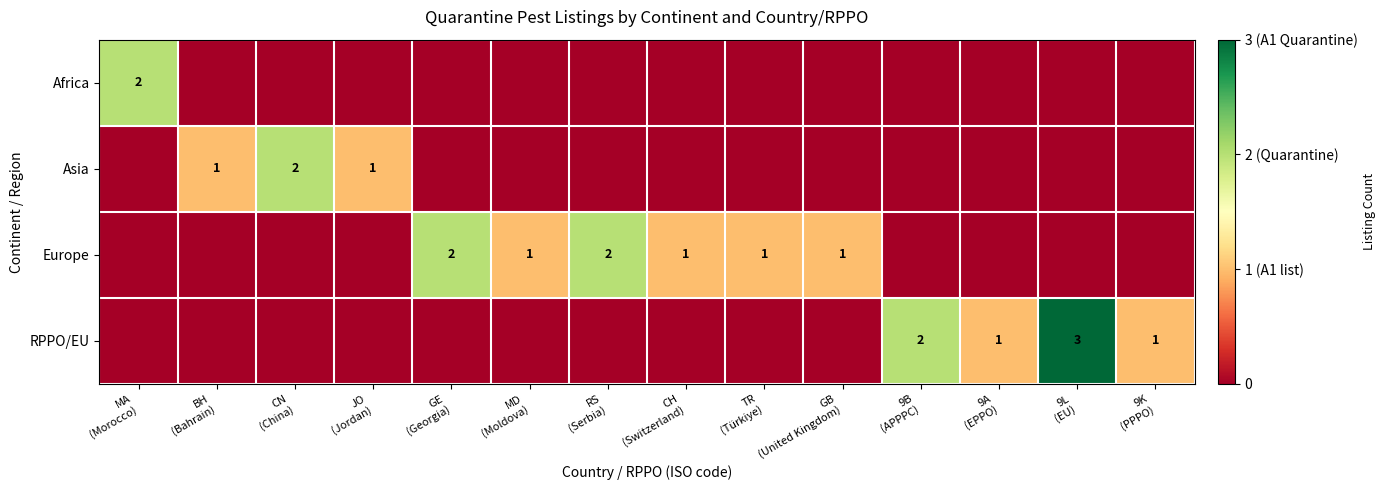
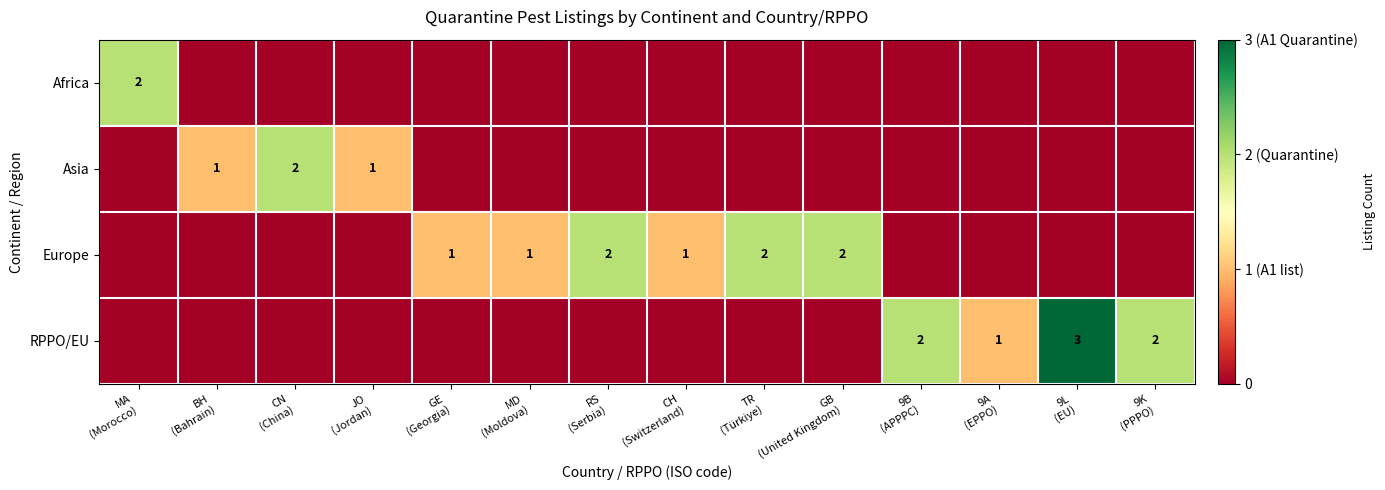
  {
    "Africa": {
      "MA (Morocco)": 2
    },
    "Asia": {
      "BH (Bahrain)": 1,
      "CN (China)": 2,
      "JO (Jordan)": 1
    },
    "Europe": {
-     "GE (Georgia)": 2,
+     "GE (Georgia)": 1,
      "MD (Moldova)": 1,
      "RS (Serbia)": 2,
      "CH (Switzerland)": 1,
-     "TR (Türkiye)": 1,
-     "GB (United Kingdom)": 1
+     "TR (Türkiye)": 2,
+     "GB (United Kingdom)": 2
    },
    "RPPO/EU": {
      "9B (APPPC)": 2,
      "9A (EPPO)": 1,
      "9L (EU)": 3,
-     "9K (PPPO)": 1
+     "9K (PPPO)": 2
    }
  }
